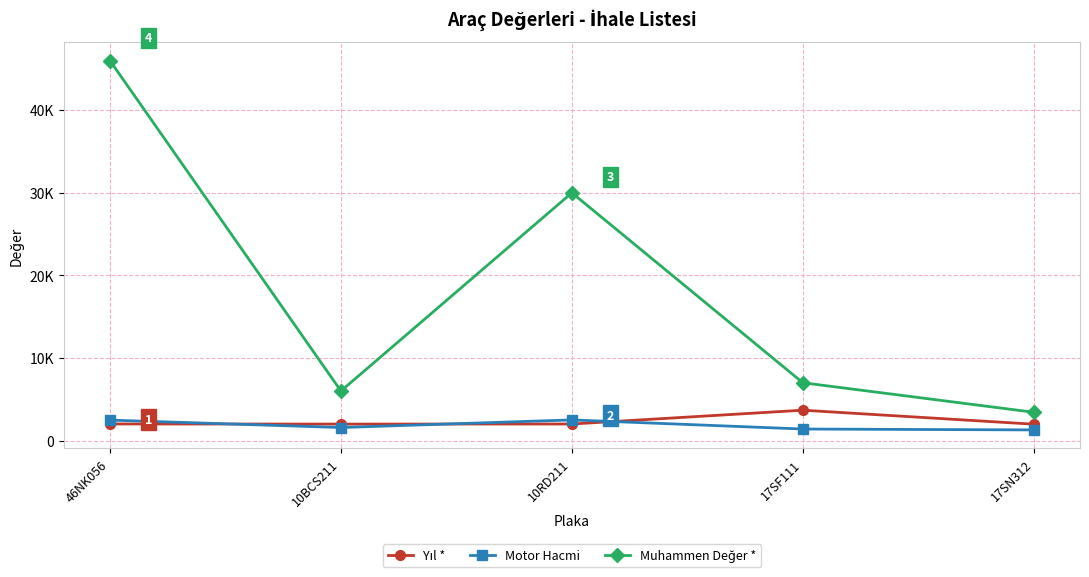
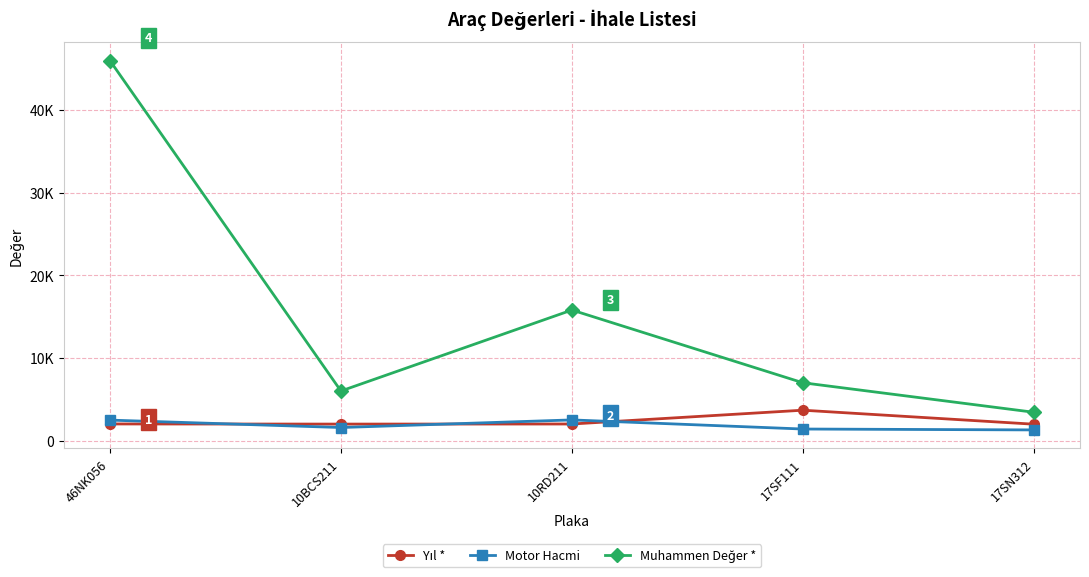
  {
    "Yıl *": {
      "46NK056": 2000,
      "10BCS211": 2000,
      "10RD211": 2000,
      "17SF111": 4000,
      "17SN312": 2000
    },
    "Motor Hacmi": {
      "46NK056": 2000,
      "10BCS211": 2000,
      "10RD211": 3000,
      "17SF111": 1000,
      "17SN312": 1000
    },
    "Muhammen Değer *": {
      "46NK056": 46000,
      "10BCS211": 6000,
-     "10RD211": 30000,
+     "10RD211": 16000,
      "17SF111": 7000,
      "17SN312": 3000
    }
  }
